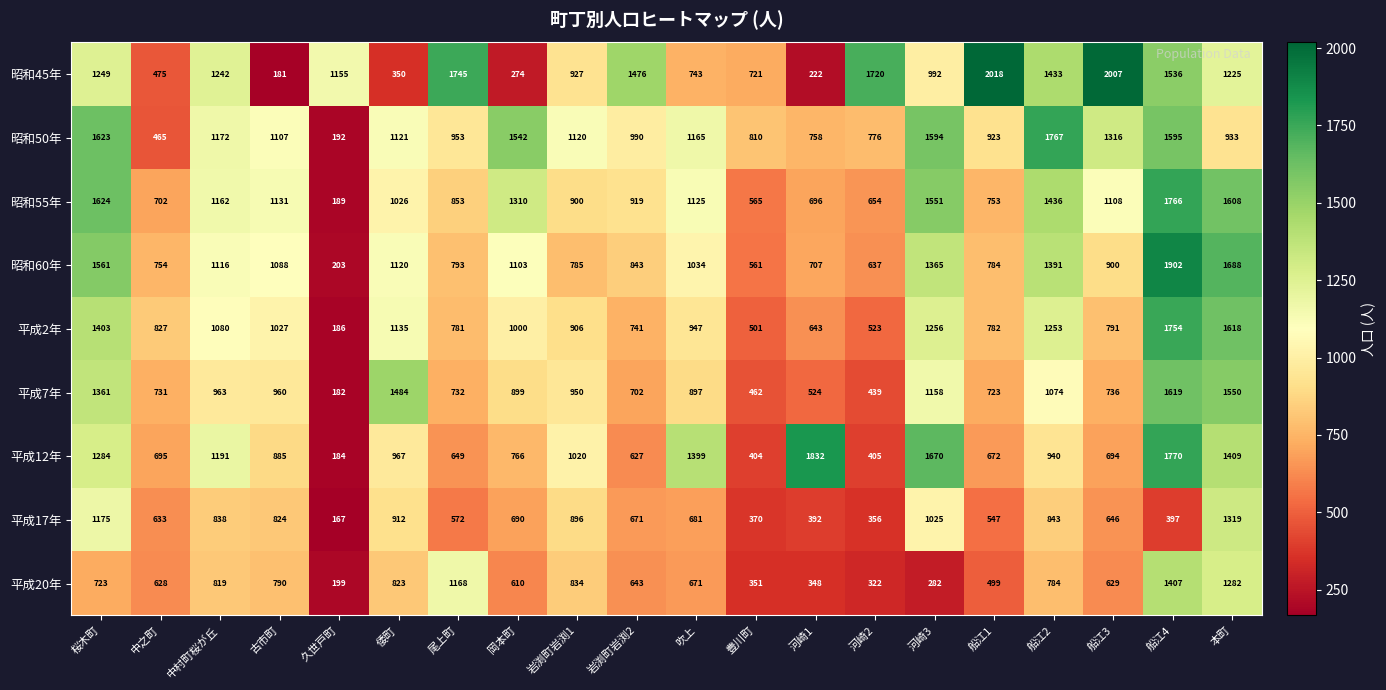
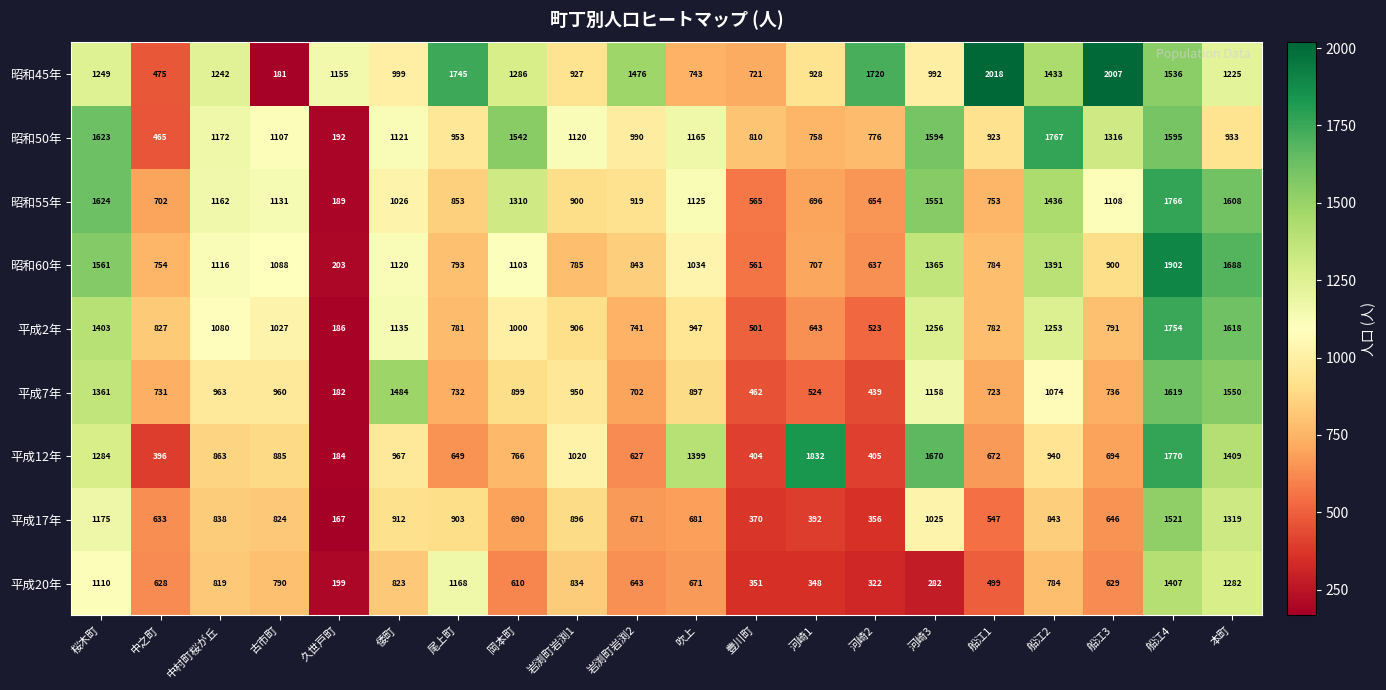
  {
    "昭和45年": {
      "桜木町": 1249,
      "中之町": 475,
      "中村町桜が丘": 1242,
      "古市町": 181,
      "久世戸町": 1155,
-     "倭町": 350,
+     "倭町": 999,
      "尾上町": 1745,
-     "岡本町": 274,
+     "岡本町": 1286,
      "岩渕町岩渕1": 927,
      "岩渕町岩渕2": 1476,
      "吹上": 743,
      "豊川町": 721,
-     "河崎1": 222,
+     "河崎1": 928,
      "河崎2": 1720,
      "河崎3": 992,
      "船江1": 2018,
      "船江2": 1433,
      "船江3": 2007,
      "船江4": 1536
    },
    "昭和50年": {
      "桜木町": 1623,
      "中之町": 465,
      "中村町桜が丘": 1172,
      "古市町": 1107,
      "久世戸町": 192,
      "倭町": 1121,
      "尾上町": 953,
      "岡本町": 1542,
      "岩渕町岩渕1": 1120,
      "岩渕町岩渕2": 990,
      "吹上": 1165,
      "豊川町": 810,
      "河崎1": 758,
      "河崎2": 776,
      "河崎3": 1594,
      "船江1": 923,
      "船江2": 1767,
      "船江3": 1316,
      "船江4": 1595,
      "本町": 933
    },
    "昭和55年": {
      "桜木町": 1624,
      "中之町": 702,
      "中村町桜が丘": 1162,
      "古市町": 1131,
      "久世戸町": 189,
      "倭町": 1026,
      "尾上町": 853,
      "岡本町": 1310,
      "岩渕町岩渕1": 900,
      "岩渕町岩渕2": 919,
      "吹上": 1125,
      "豊川町": 565,
      "河崎1": 696,
      "河崎2": 654,
      "河崎3": 1551,
      "船江1": 753,
      "船江2": 1436,
      "船江3": 1108,
      "船江4": 1766,
      "本町": 1608
    },
    "昭和60年": {
      "桜木町": 1561,
      "中之町": 754,
      "中村町桜が丘": 1116,
      "古市町": 1088,
      "久世戸町": 203,
      "倭町": 1120,
      "尾上町": 793,
      "岡本町": 1103,
      "岩渕町岩渕1": 785,
      "岩渕町岩渕2": 843,
      "吹上": 1034,
      "豊川町": 561,
      "河崎1": 707,
      "河崎2": 637,
      "河崎3": 1365,
      "船江1": 784,
      "船江2": 1391,
      "船江3": 900,
      "船江4": 1902,
      "本町": 1688
    },
    "平成2年": {
      "桜木町": 1403,
      "中之町": 827,
      "中村町桜が丘": 1080,
      "古市町": 1027,
      "久世戸町": 186,
      "倭町": 1135,
      "尾上町": 781,
      "岡本町": 1000,
      "岩渕町岩渕1": 906,
      "岩渕町岩渕2": 741,
      "吹上": 947,
      "豊川町": 501,
      "河崎1": 643,
      "河崎2": 523,
      "河崎3": 1256,
      "船江1": 782,
      "船江2": 1253,
      "船江3": 791,
      "船江4": 1754,
      "本町": 1618
    },
    "平成7年": {
      "桜木町": 1361,
      "中之町": 731,
      "中村町桜が丘": 963,
      "古市町": 960,
      "久世戸町": 182,
      "倭町": 1484,
      "尾上町": 732,
      "岡本町": 899,
      "岩渕町岩渕1": 950,
      "岩渕町岩渕2": 702,
      "吹上": 897,
      "豊川町": 462,
      "河崎1": 524,
      "河崎2": 439,
      "河崎3": 1158,
      "船江1": 723,
      "船江2": 1074,
      "船江3": 736,
      "船江4": 1619,
      "本町": 1550
    },
    "平成12年": {
      "桜木町": 1284,
-     "中之町": 695,
-     "中村町桜が丘": 1191,
+     "中之町": 396,
+     "中村町桜が丘": 863,
      "古市町": 885,
      "久世戸町": 184,
      "倭町": 967,
      "尾上町": 649,
      "岡本町": 766,
      "岩渕町岩渕1": 1020,
      "岩渕町岩渕2": 627,
      "吹上": 1399,
      "豊川町": 404,
      "河崎1": 1832,
      "河崎2": 405,
      "河崎3": 1670,
      "船江1": 672,
      "船江2": 940,
      "船江3": 694,
      "船江4": 1770,
      "本町": 1409
    },
    "平成17年": {
      "桜木町": 1175,
      "中之町": 633,
      "中村町桜が丘": 838,
      "古市町": 824,
      "久世戸町": 167,
      "倭町": 912,
-     "尾上町": 572,
+     "尾上町": 903,
      "岡本町": 690,
      "岩渕町岩渕1": 896,
      "岩渕町岩渕2": 671,
      "吹上": 681,
      "豊川町": 370,
      "河崎1": 392,
      "河崎2": 356,
      "河崎3": 1025,
      "船江1": 547,
      "船江2": 843,
      "船江3": 646,
-     "船江4": 397,
+     "船江4": 1521,
      "本町": 1319
    },
    "平成20年": {
-     "桜木町": 723,
+     "桜木町": 1110,
      "中之町": 628,
      "中村町桜が丘": 819,
      "古市町": 790,
      "久世戸町": 199,
      "倭町": 823,
      "尾上町": 1168,
      "岡本町": 610,
      "岩渕町岩渕1": 834,
      "岩渕町岩渕2": 643,
      "吹上": 671,
      "豊川町": 351,
      "河崎1": 348,
      "河崎2": 322,
      "河崎3": 282,
      "船江1": 499,
      "船江2": 784,
      "船江3": 629,
      "船江4": 1407,
      "本町": 1282
    }
  }
